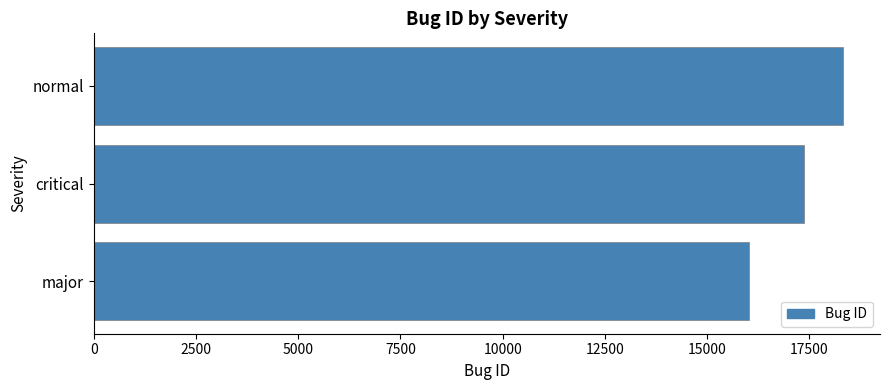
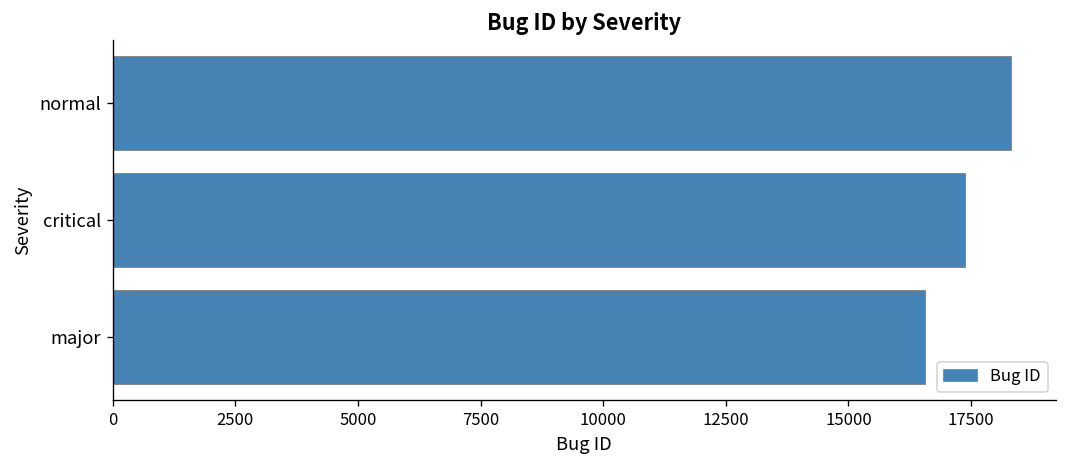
  {
    "normal": 18300,
    "critical": 17400,
-   "major": 16000
+   "major": 16600
  }
